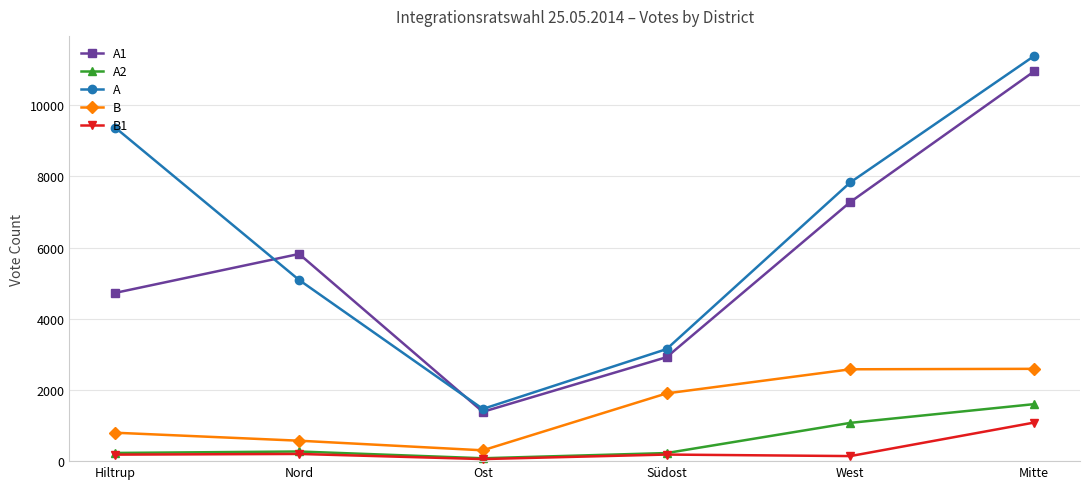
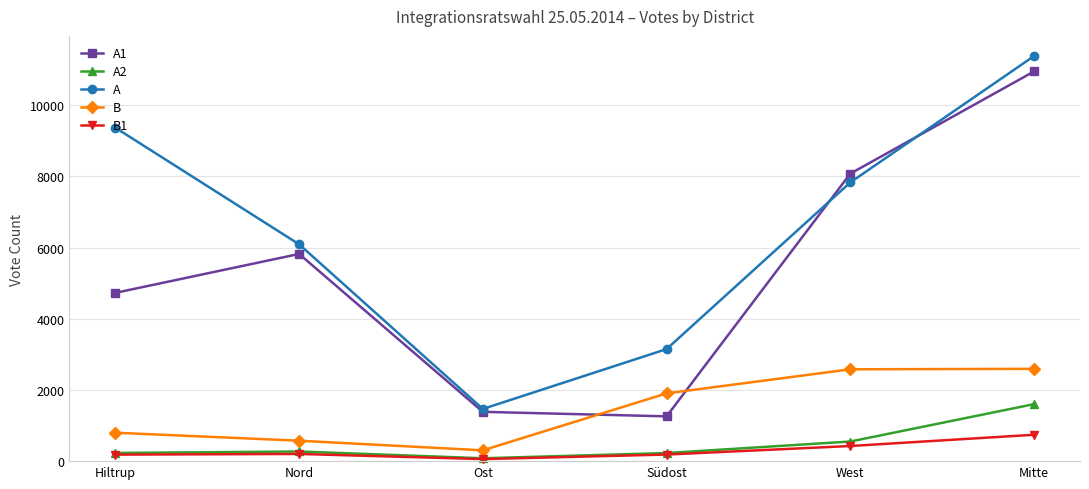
  {
    "A1": {
      "Hiltrup": 4700,
      "Nord": 5800,
      "Ost": 1400,
-     "Südost": 2900,
-     "West": 7300,
+     "Südost": 1300,
+     "West": 8100,
      "Mitte": 10900
    },
    "A2": {
-     "West": 1100,
+     "West": 600,
      "Mitte": 1600
    },
    "A": {
      "Hiltrup": 9400,
-     "Nord": 5100,
+     "Nord": 6100,
      "Ost": 1500,
      "Südost": 3100,
      "West": 7800,
      "Mitte": 11400
    },
    "B": {
      "Hiltrup": 800,
      "Nord": 600,
      "Ost": 300,
      "Südost": 1900,
      "West": 2600,
      "Mitte": 2600
    },
    "B1": {
-     "West": 100,
-     "Mitte": 1100
+     "West": 400,
+     "Mitte": 700
    }
  }
